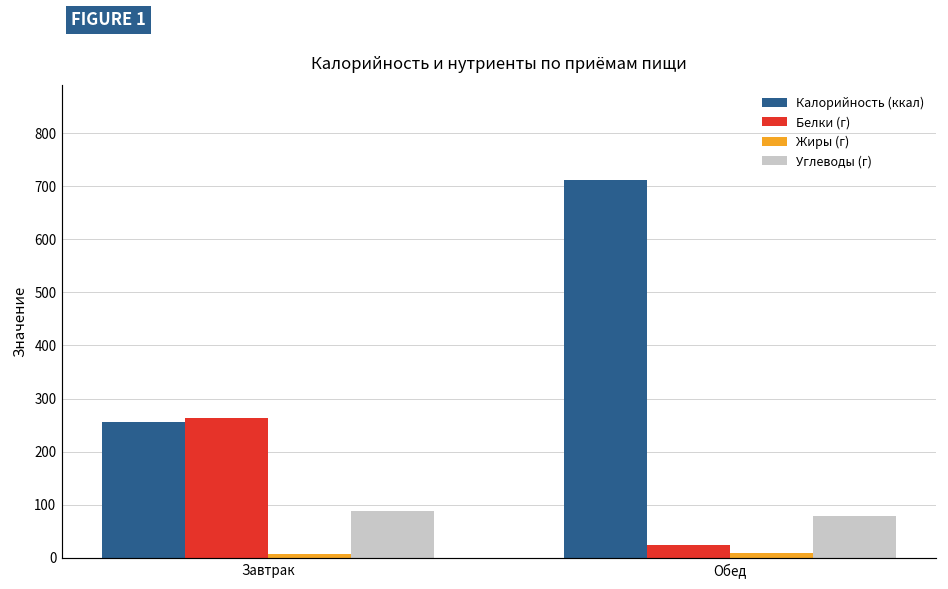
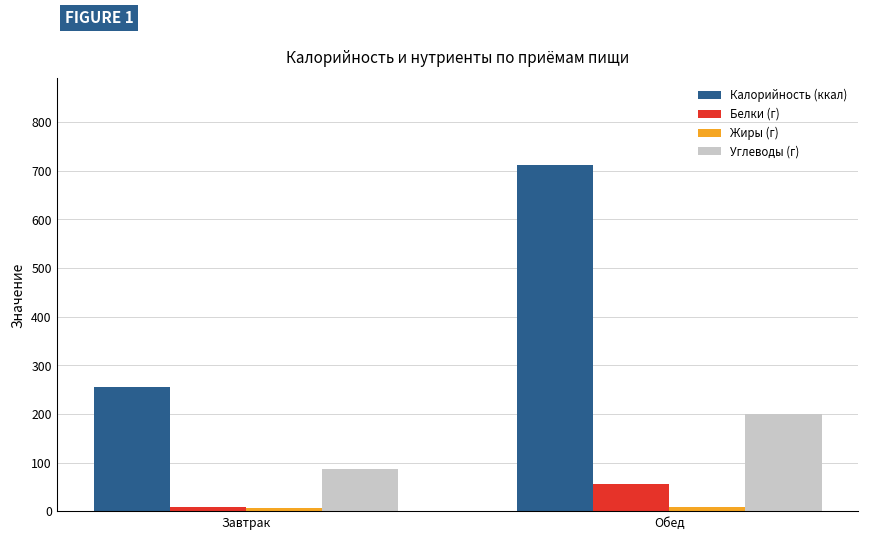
  {
    "Калорийность (ккал)": {
      "Завтрак": 260,
      "Обед": 710
    },
    "Белки (г)": {
-     "Завтрак": 260,
-     "Обед": 20
+     "Завтрак": 10,
+     "Обед": 60
    },
    "Жиры (г)": {
      "Завтрак": 10,
      "Обед": 10
    },
    "Углеводы (г)": {
      "Завтрак": 90,
-     "Обед": 80
+     "Обед": 200
    }
  }
